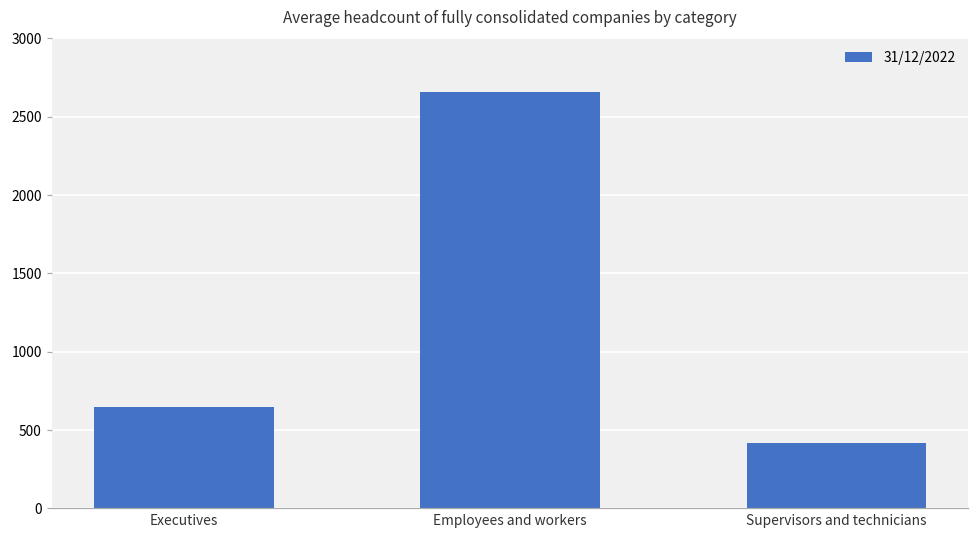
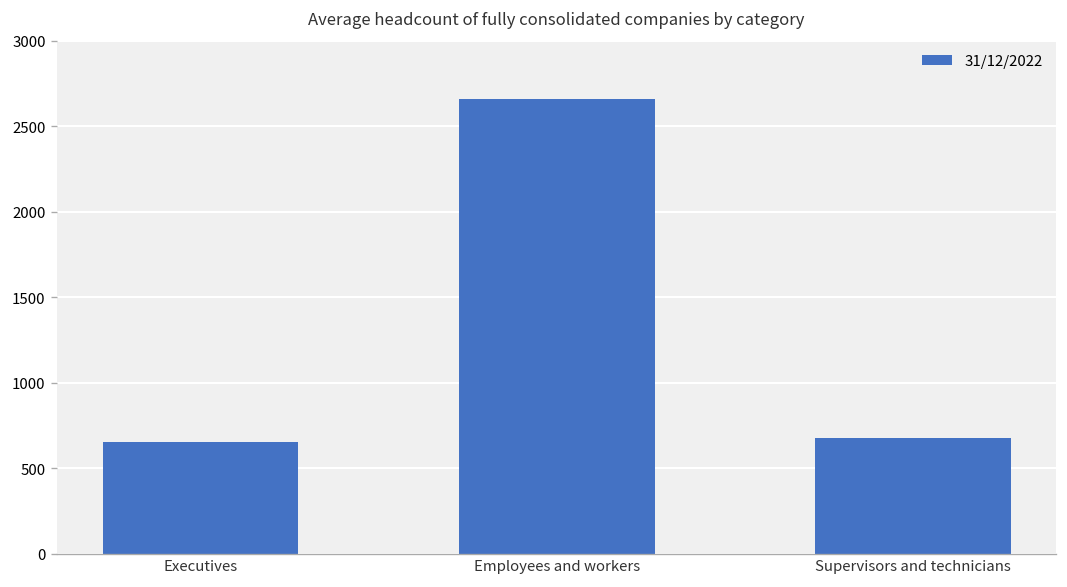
  {
    "Executives": 650,
    "Employees and workers": 2660,
-   "Supervisors and technicians": 420
+   "Supervisors and technicians": 680
  }
